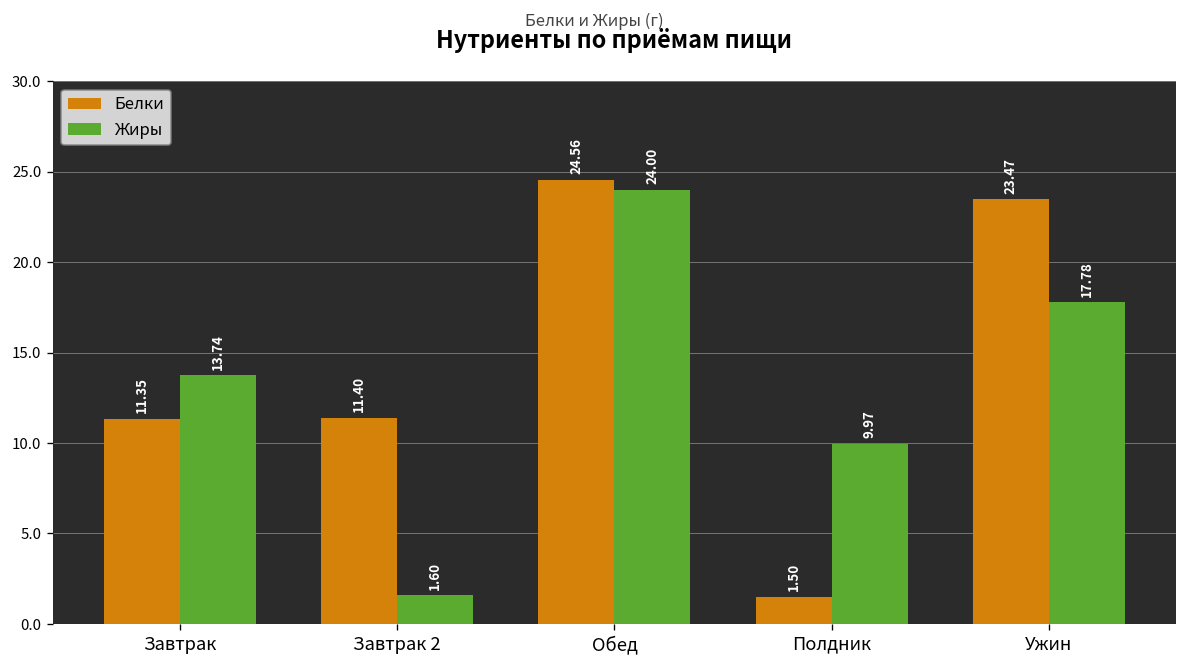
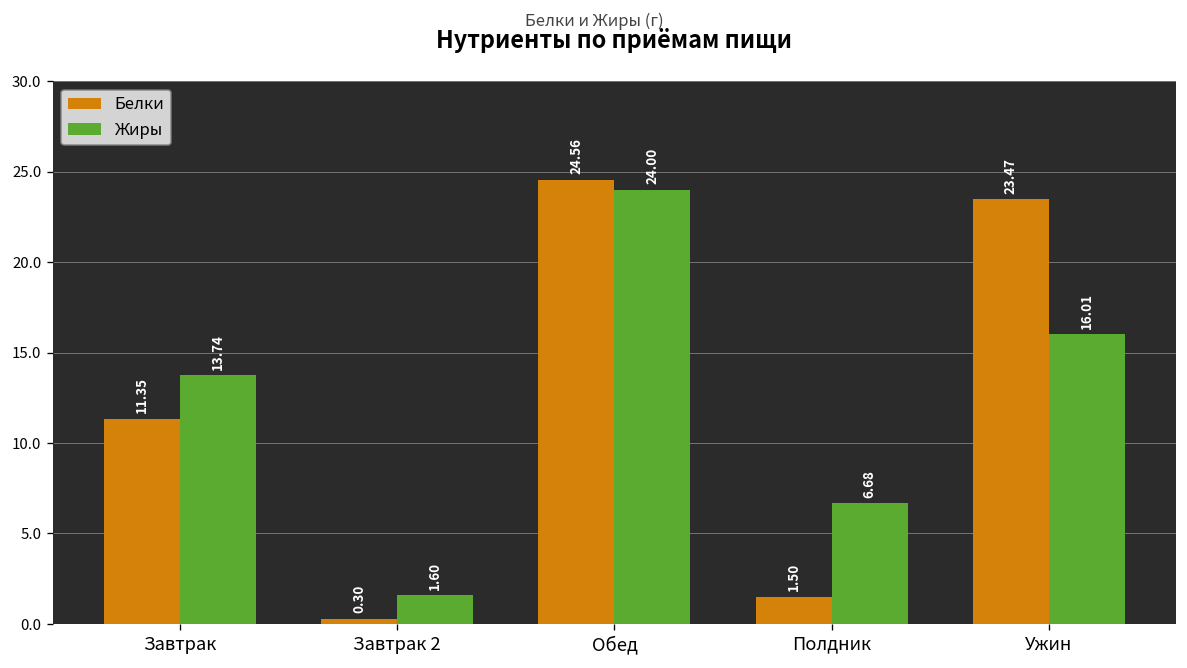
  {
    "Белки": {
      "Завтрак": 11.35,
-     "Завтрак 2": 11.40,
+     "Завтрак 2": 0.30,
      "Обед": 24.56,
      "Полдник": 1.50,
      "Ужин": 23.47
    },
    "Жиры": {
      "Завтрак": 13.74,
      "Завтрак 2": 1.60,
      "Обед": 24.00,
-     "Полдник": 9.97,
-     "Ужин": 17.78
+     "Полдник": 6.68,
+     "Ужин": 16.01
    }
  }
